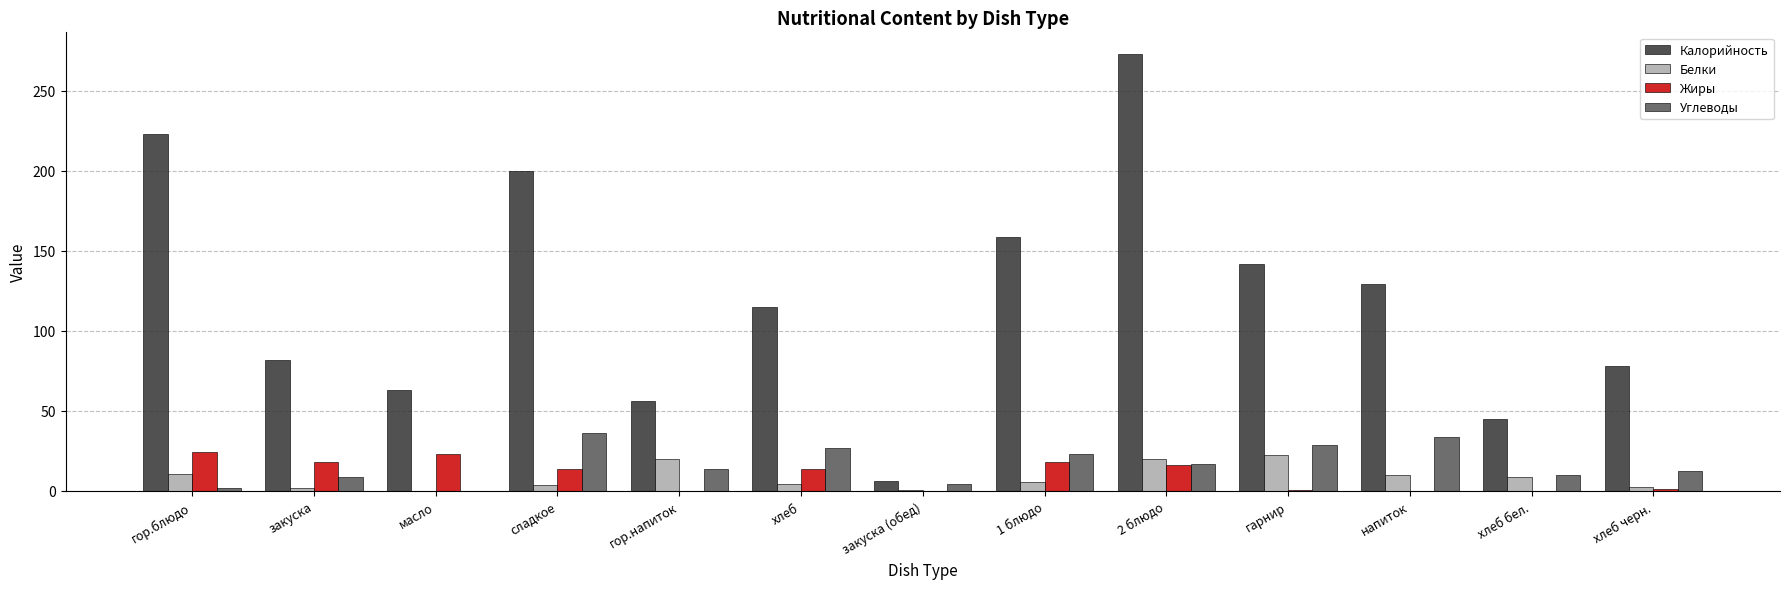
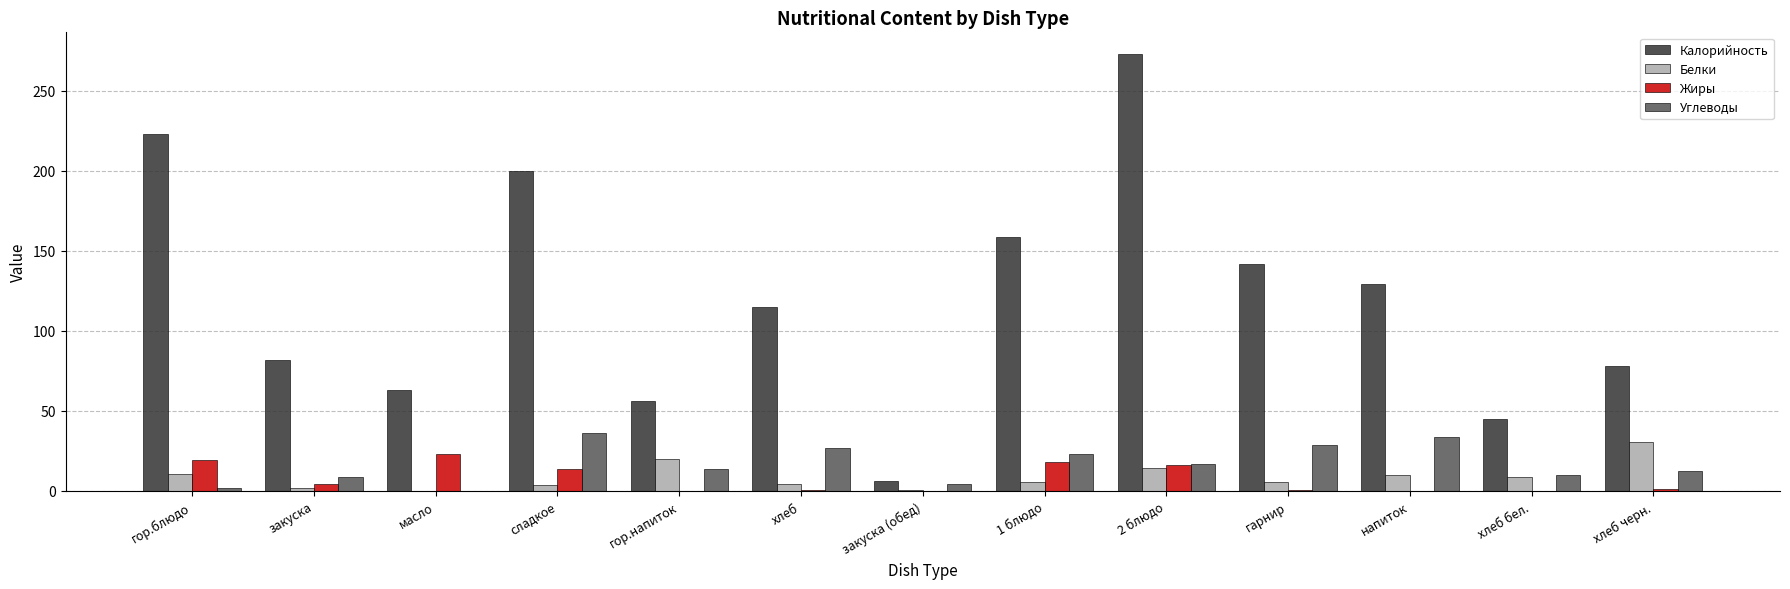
  {
    "Белки": {
      "гор.блюдо": 11,
      "закуска": 2,
      "сладкое": 4,
      "гор.напиток": 20,
      "хлеб": 4,
      "1 блюдо": 6,
-     "2 блюдо": 20,
-     "гарнир": 23,
+     "2 блюдо": 15,
+     "гарнир": 5,
      "напиток": 10,
      "хлеб бел.": 9,
-     "хлеб черн.": 3
+     "хлеб черн.": 31
    },
    "Жиры": {
-     "гор.блюдо": 24,
-     "закуска": 18,
+     "гор.блюдо": 19,
+     "закуска": 4,
      "масло": 23,
      "сладкое": 14,
      "гор.напиток": 0,
-     "хлеб": 14,
+     "хлеб": 0,
      "закуска (обед)": 0,
      "1 блюдо": 18,
      "2 блюдо": 16,
      "напиток": 0
    }
  }
